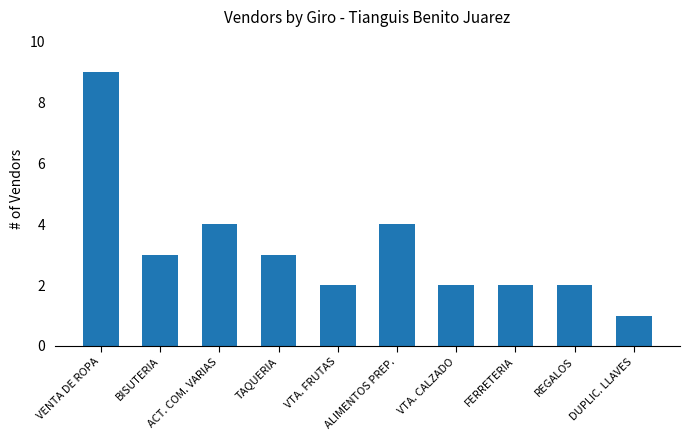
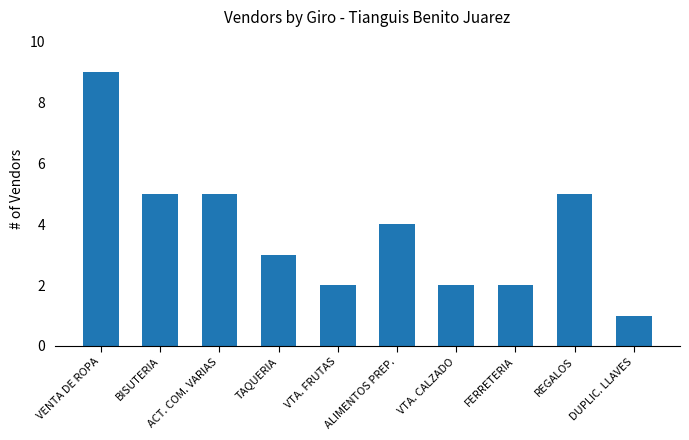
  {
    "VENTA DE ROPA": 9,
-   "BISUTERIA": 3,
-   "ACT. COM. VARIAS": 4,
+   "BISUTERIA": 5,
+   "ACT. COM. VARIAS": 5,
    "TAQUERIA": 3,
    "VTA. FRUTAS": 2,
    "ALIMENTOS PREP.": 4,
    "VTA. CALZADO": 2,
    "FERRETERIA": 2,
-   "REGALOS": 2,
+   "REGALOS": 5,
    "DUPLIC. LLAVES": 1
  }
